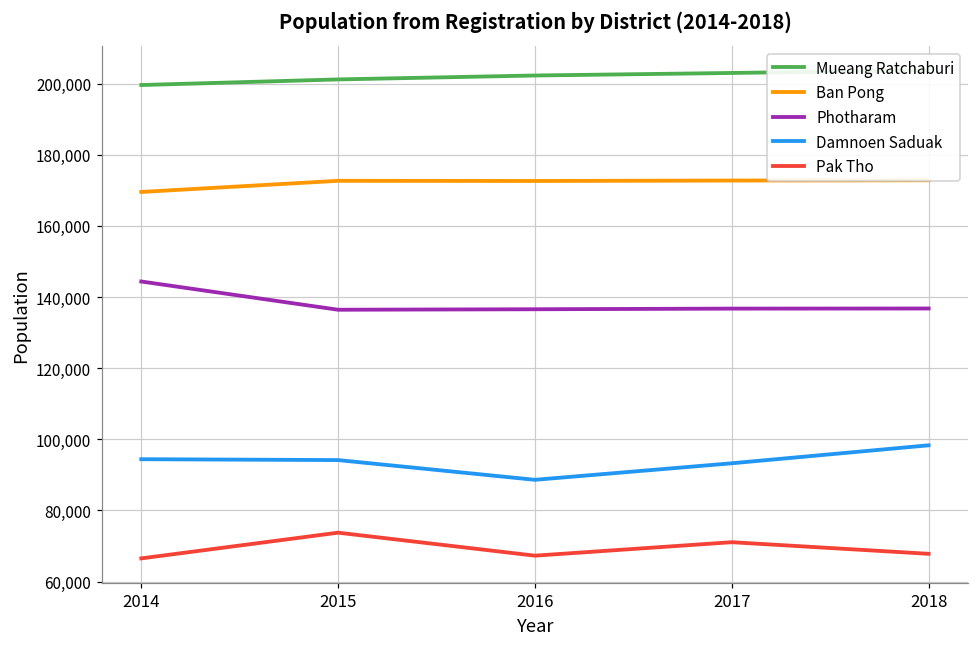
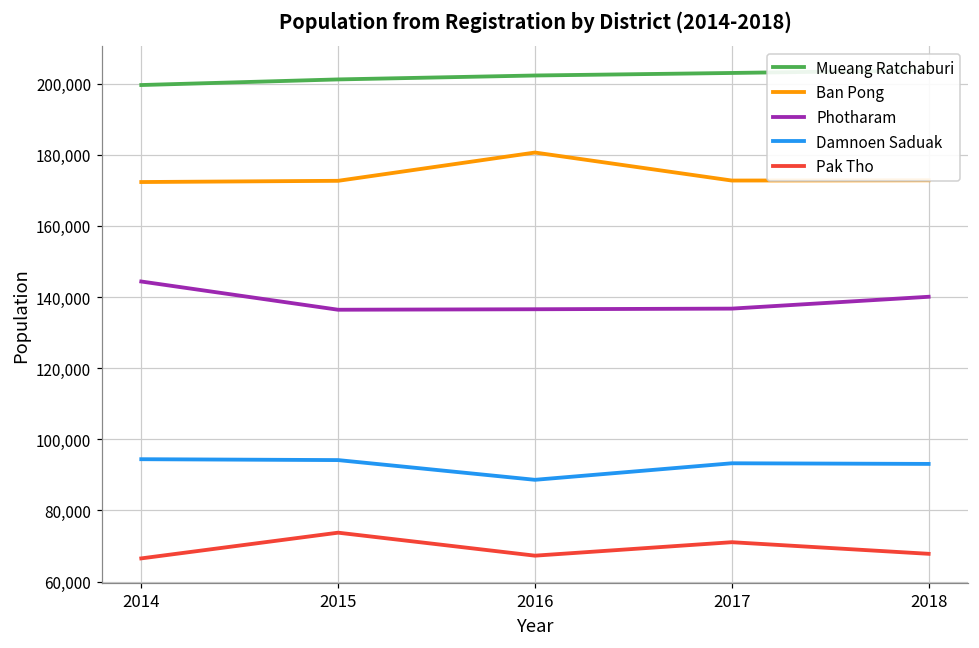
  {
    "Mueang Ratchaburi": {
      "2014": "200,000",
      "2015": "201,000",
      "2016": "202,000",
      "2017": "203,000"
    },
    "Ban Pong": {
-     "2014": "170,000",
+     "2014": "172,000",
      "2015": "173,000",
-     "2016": "173,000",
+     "2016": "181,000",
      "2017": "173,000",
      "2018": "173,000"
    },
    "Photharam": {
      "2014": "144,000",
      "2015": "136,000",
      "2016": "137,000",
      "2017": "137,000",
-     "2018": "137,000"
+     "2018": "140,000"
    },
    "Damnoen Saduak": {
      "2014": "94,000",
      "2015": "94,000",
      "2016": "89,000",
      "2017": "93,000",
-     "2018": "98,000"
+     "2018": "93,000"
    },
    "Pak Tho": {
      "2014": "67,000",
      "2015": "74,000",
      "2016": "67,000",
      "2017": "71,000",
      "2018": "68,000"
    }
  }
